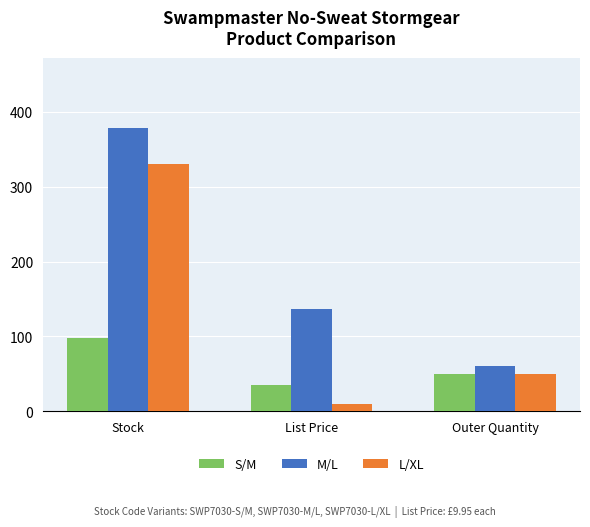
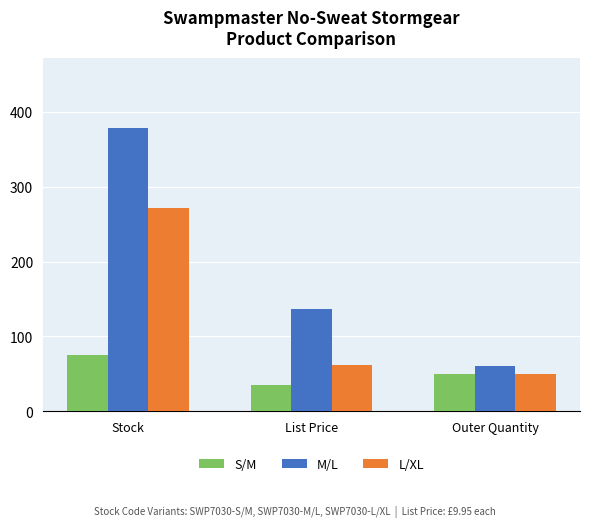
  {
    "S/M": {
-     "Stock": 100,
+     "Stock": 80,
      "List Price": 30,
      "Outer Quantity": 50
    },
    "M/L": {
      "Stock": 380,
      "List Price": 140,
      "Outer Quantity": 60
    },
    "L/XL": {
-     "Stock": 330,
-     "List Price": 10,
+     "Stock": 270,
+     "List Price": 60,
      "Outer Quantity": 50
    }
  }
